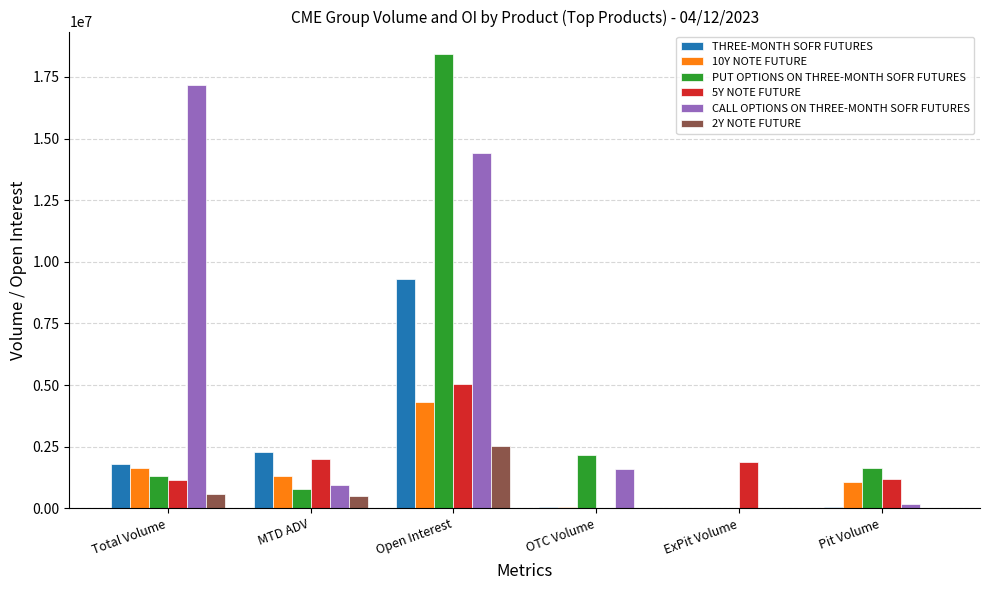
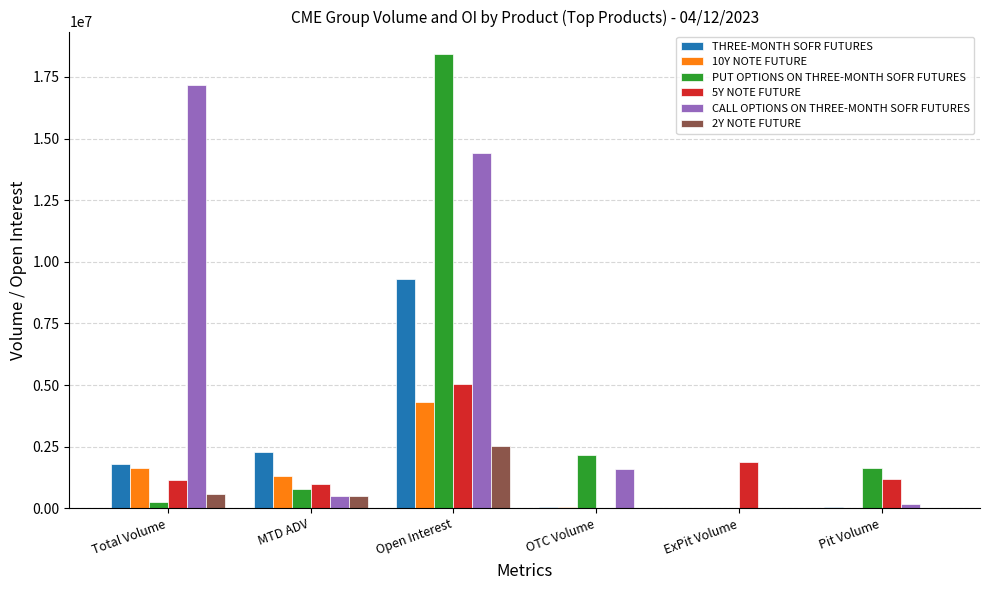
  {
    "THREE-MONTH SOFR FUTURES": {
      "Total Volume": 1800000,
      "MTD ADV": 2300000,
      "Open Interest": 9300000,
      "ExPit Volume": 0
    },
    "10Y NOTE FUTURE": {
      "Total Volume": 1600000,
      "MTD ADV": 1300000,
      "Open Interest": 4300000,
      "ExPit Volume": 0,
-     "Pit Volume": 1100000
+     "Pit Volume": 0
    },
    "PUT OPTIONS ON THREE-MONTH SOFR FUTURES": {
-     "Total Volume": 1300000,
+     "Total Volume": 200000,
      "MTD ADV": 800000,
      "Open Interest": 18400000,
      "OTC Volume": 2200000,
      "ExPit Volume": 0,
      "Pit Volume": 1600000
    },
    "5Y NOTE FUTURE": {
      "Total Volume": 1100000,
-     "MTD ADV": 2000000,
+     "MTD ADV": 1000000,
      "Open Interest": 5100000,
      "ExPit Volume": 1900000,
      "Pit Volume": 1200000
    },
    "CALL OPTIONS ON THREE-MONTH SOFR FUTURES": {
      "Total Volume": 17200000,
-     "MTD ADV": 1000000,
+     "MTD ADV": 500000,
      "Open Interest": 14400000,
      "OTC Volume": 1600000,
      "ExPit Volume": 0,
      "Pit Volume": 200000
    },
    "2Y NOTE FUTURE": {
      "Total Volume": 600000,
      "MTD ADV": 500000,
      "Open Interest": 2500000,
      "ExPit Volume": 0,
      "Pit Volume": 0
    }
  }
